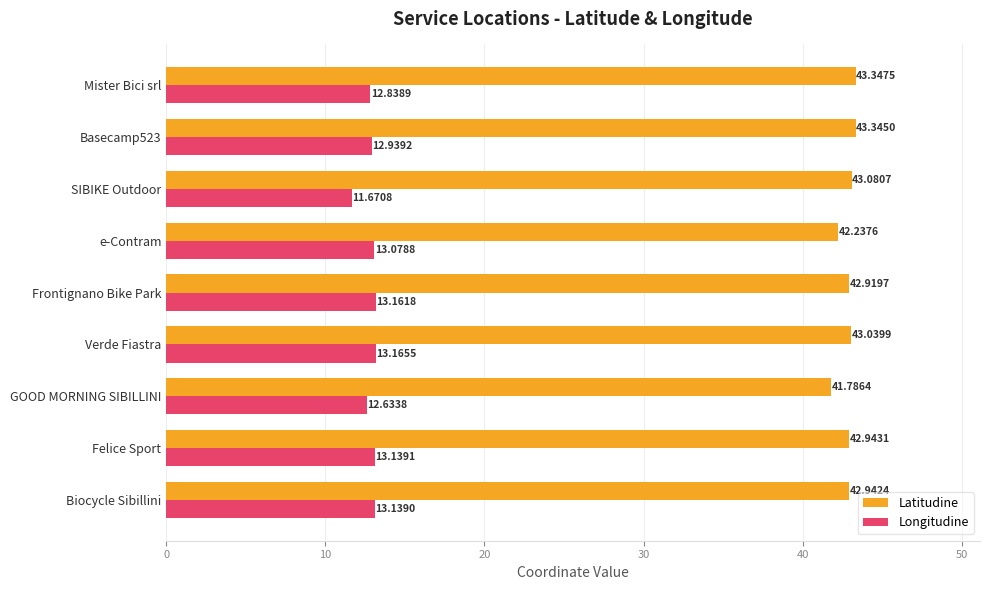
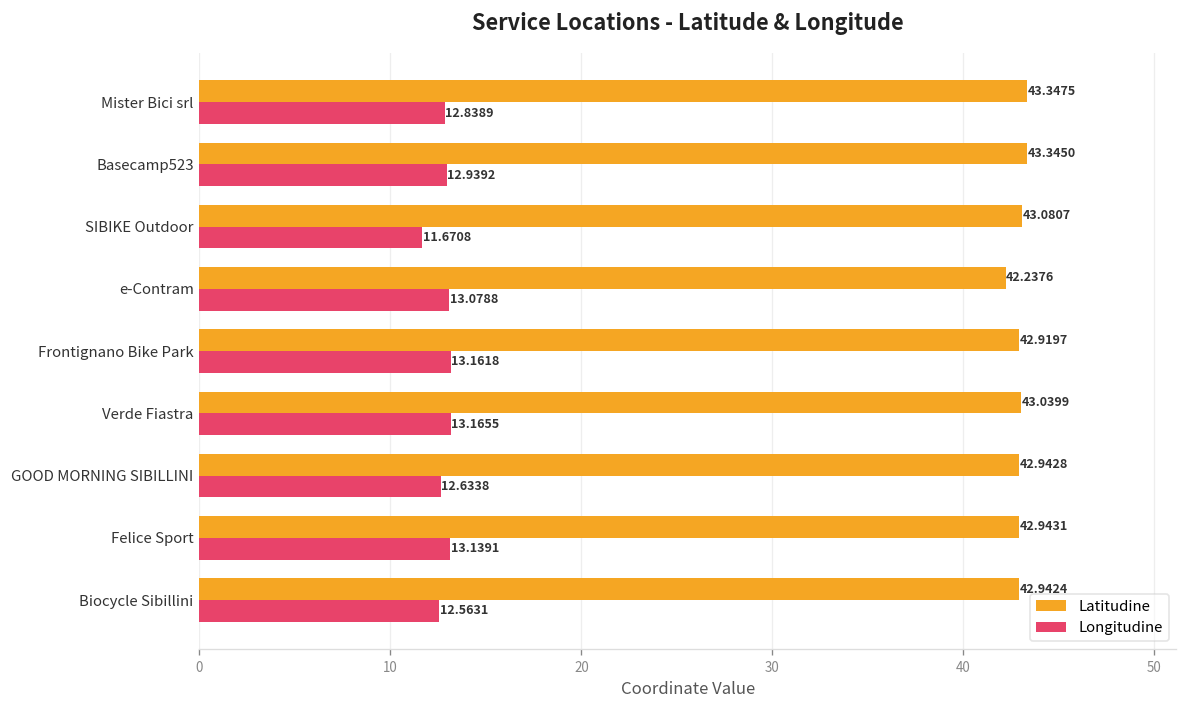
  {
    "Latitudine": {
      "Mister Bici srl": 43.3475,
      "Basecamp523": 43.3450,
      "SIBIKE Outdoor": 43.0807,
      "e-Contram": 42.2376,
      "Frontignano Bike Park": 42.9197,
      "Verde Fiastra": 43.0399,
-     "GOOD MORNING SIBILLINI": 41.7864,
+     "GOOD MORNING SIBILLINI": 42.9428,
      "Felice Sport": 42.9431
    },
    "Longitudine": {
      "Mister Bici srl": 12.8389,
      "Basecamp523": 12.9392,
      "SIBIKE Outdoor": 11.6708,
      "e-Contram": 13.0788,
      "Frontignano Bike Park": 13.1618,
      "Verde Fiastra": 13.1655,
      "GOOD MORNING SIBILLINI": 12.6338,
      "Felice Sport": 13.1391,
-     "Biocycle Sibillini": 13.1390
+     "Biocycle Sibillini": 12.5631
    }
  }
